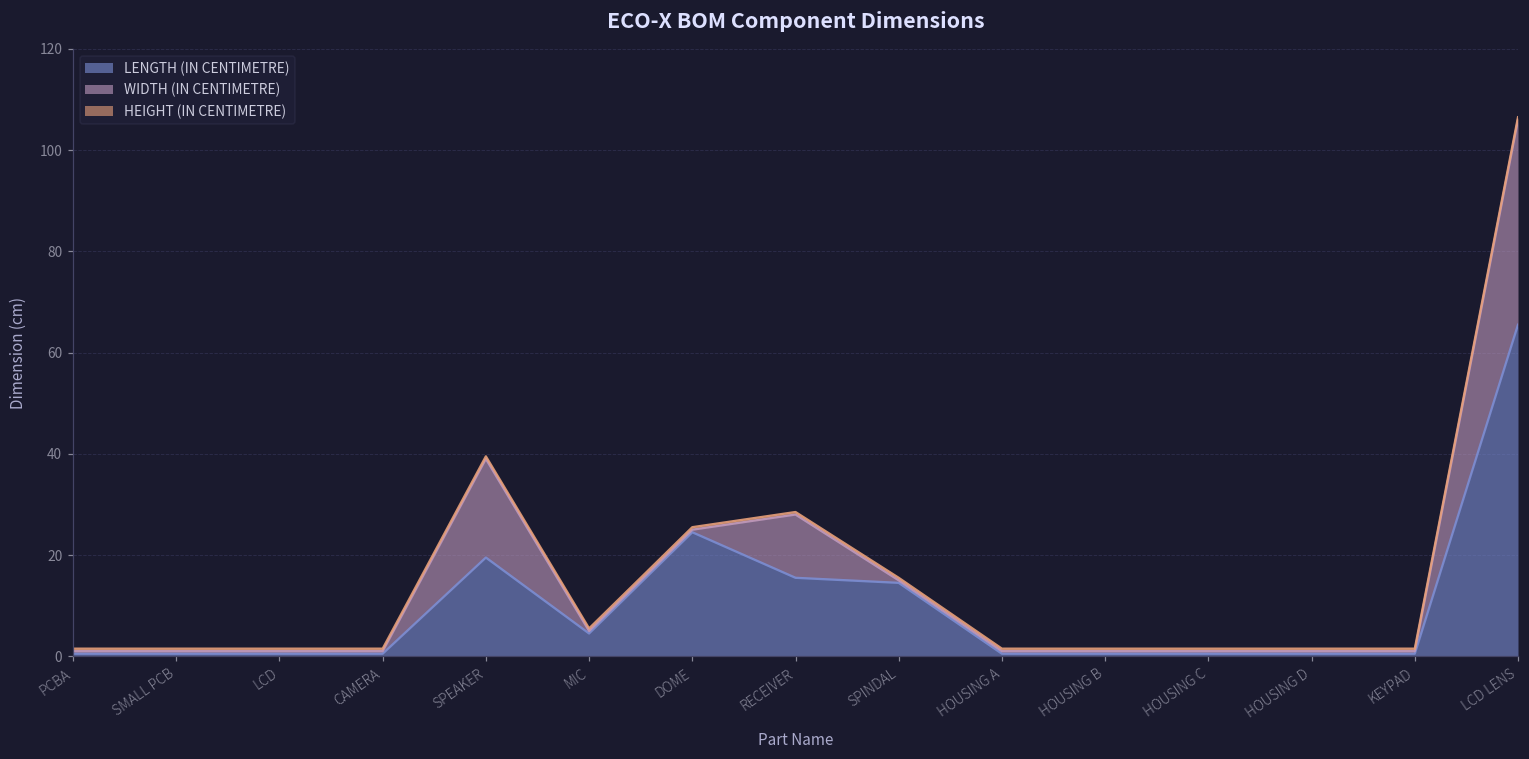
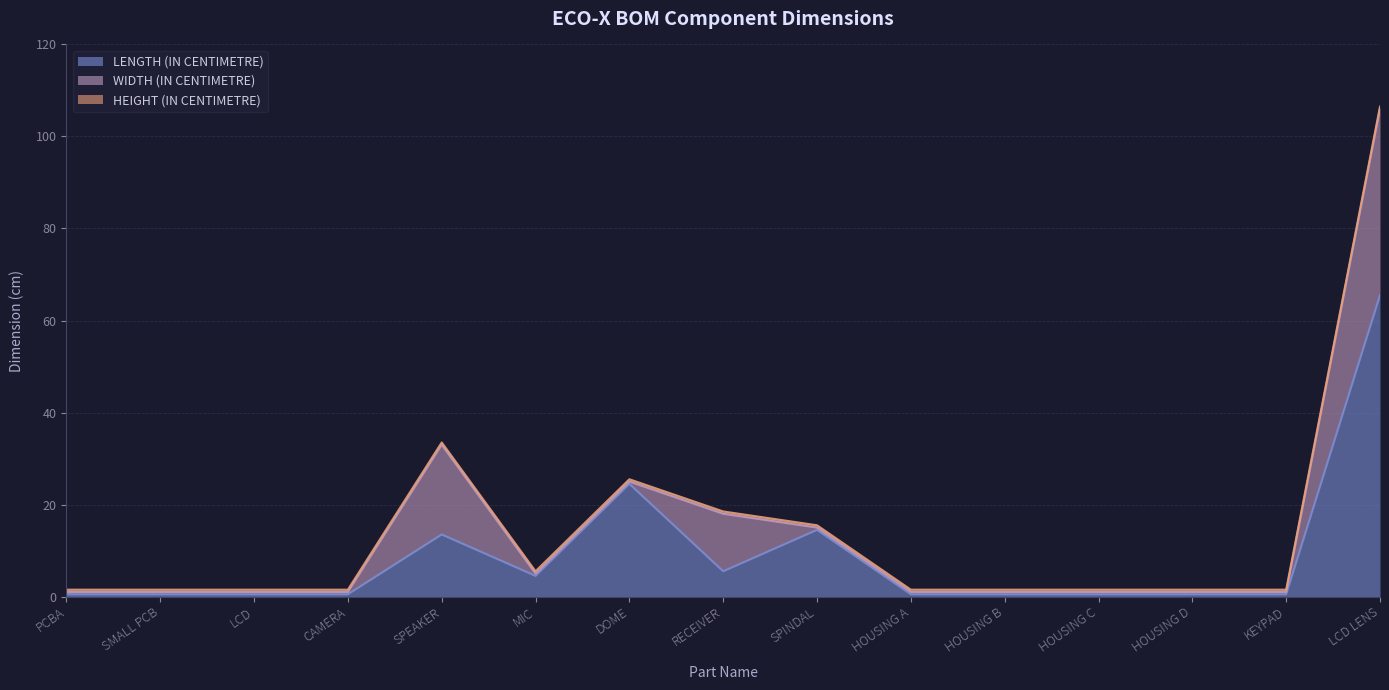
  {
    "LENGTH (IN CENTIMETRE)": {
-     "SPEAKER": 20,
-     "RECEIVER": 16,
+     "SPEAKER": 14,
+     "RECEIVER": 6,
      "LCD LENS": 66
    }
  }
